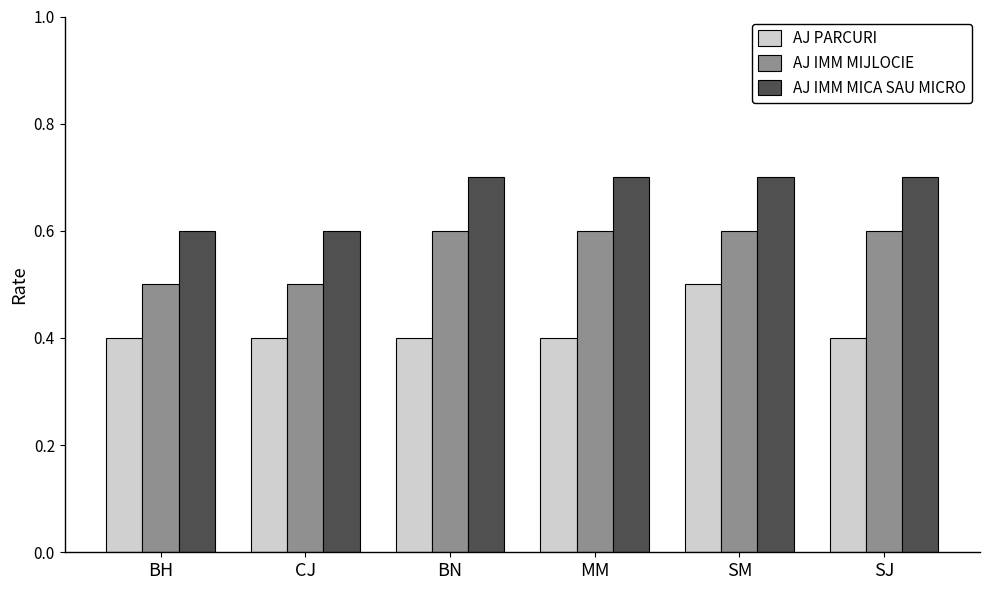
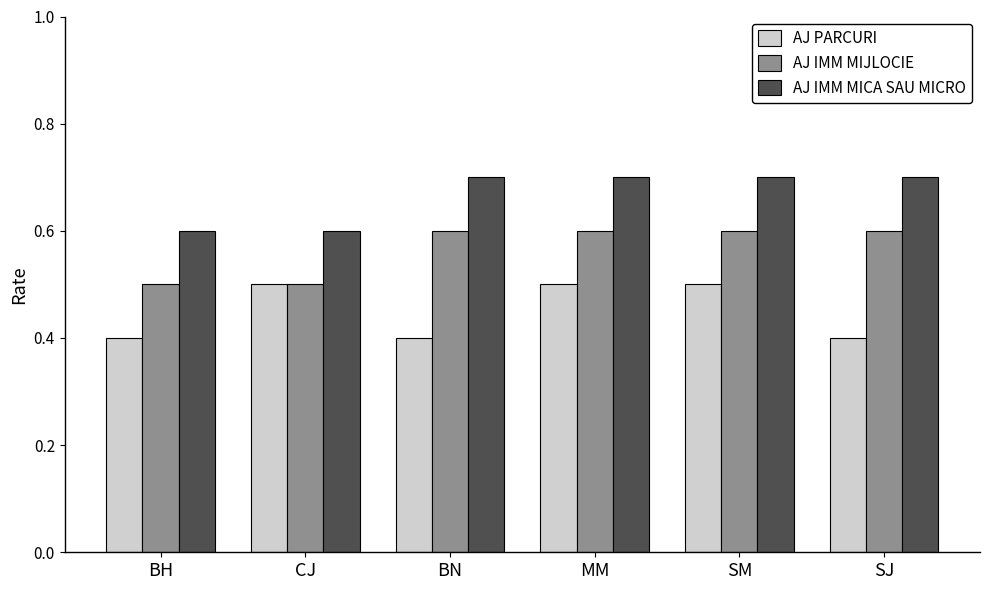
  {
    "AJ PARCURI": {
      "BH": 0.4,
-     "CJ": 0.4,
+     "CJ": 0.5,
      "BN": 0.4,
-     "MM": 0.4,
+     "MM": 0.5,
      "SM": 0.5,
      "SJ": 0.4
    },
    "AJ IMM MIJLOCIE": {
      "BH": 0.5,
      "CJ": 0.5,
      "BN": 0.6,
      "MM": 0.6,
      "SM": 0.6,
      "SJ": 0.6
    },
    "AJ IMM MICA SAU MICRO": {
      "BH": 0.6,
      "CJ": 0.6,
      "BN": 0.7,
      "MM": 0.7,
      "SM": 0.7,
      "SJ": 0.7
    }
  }
